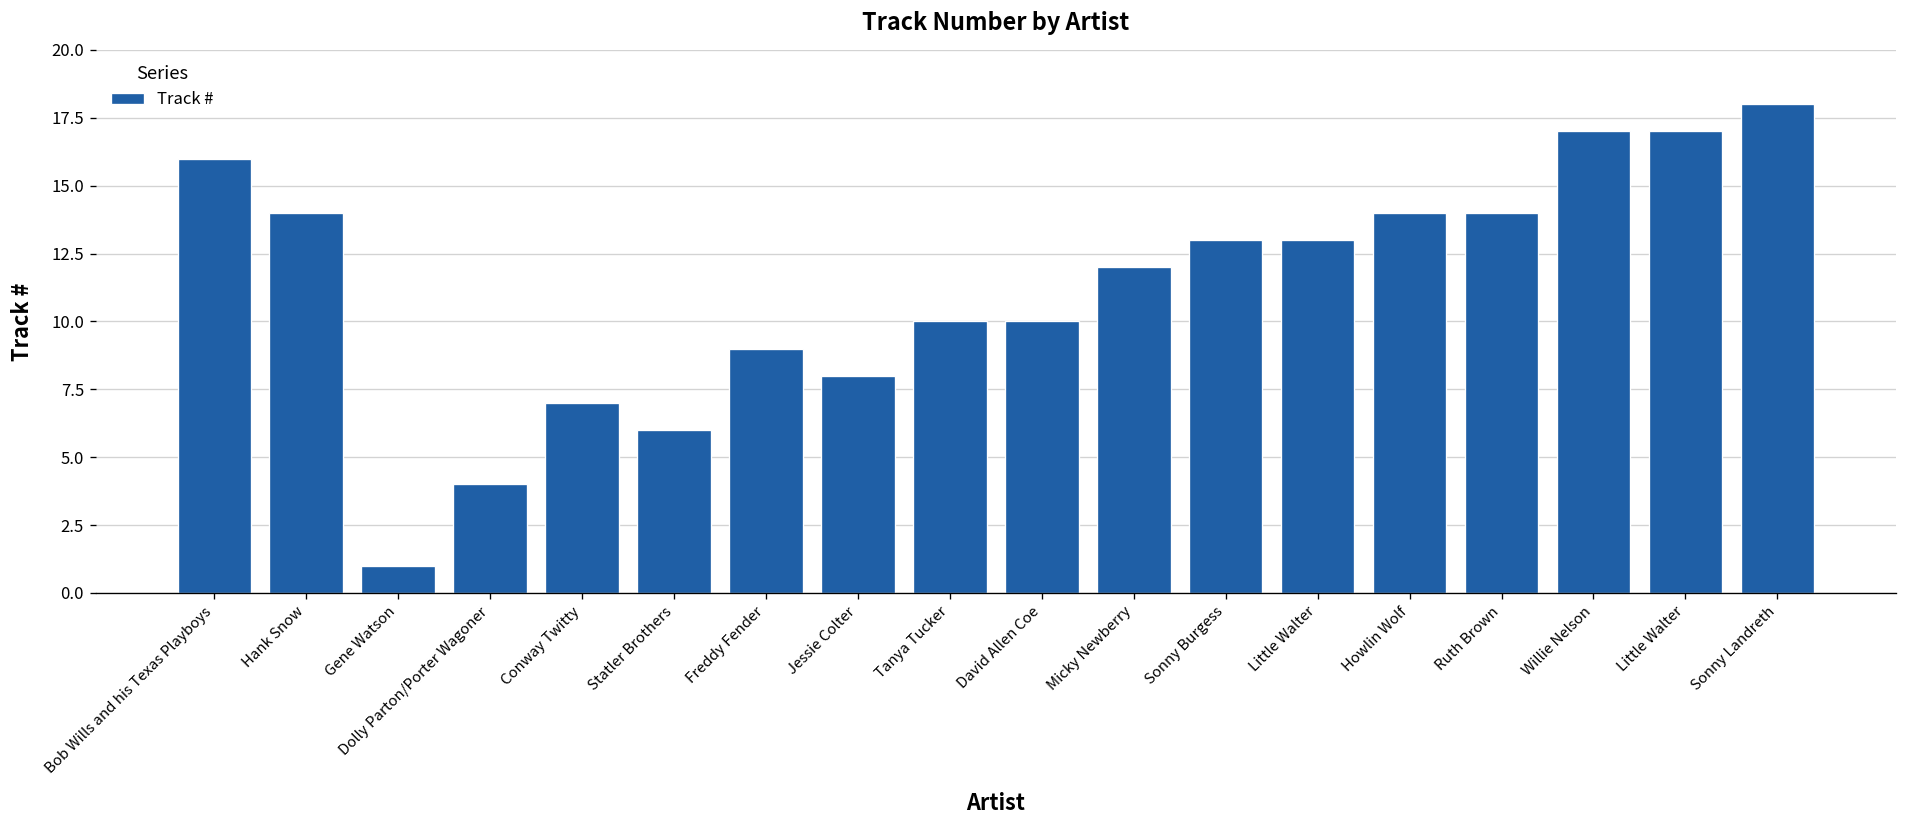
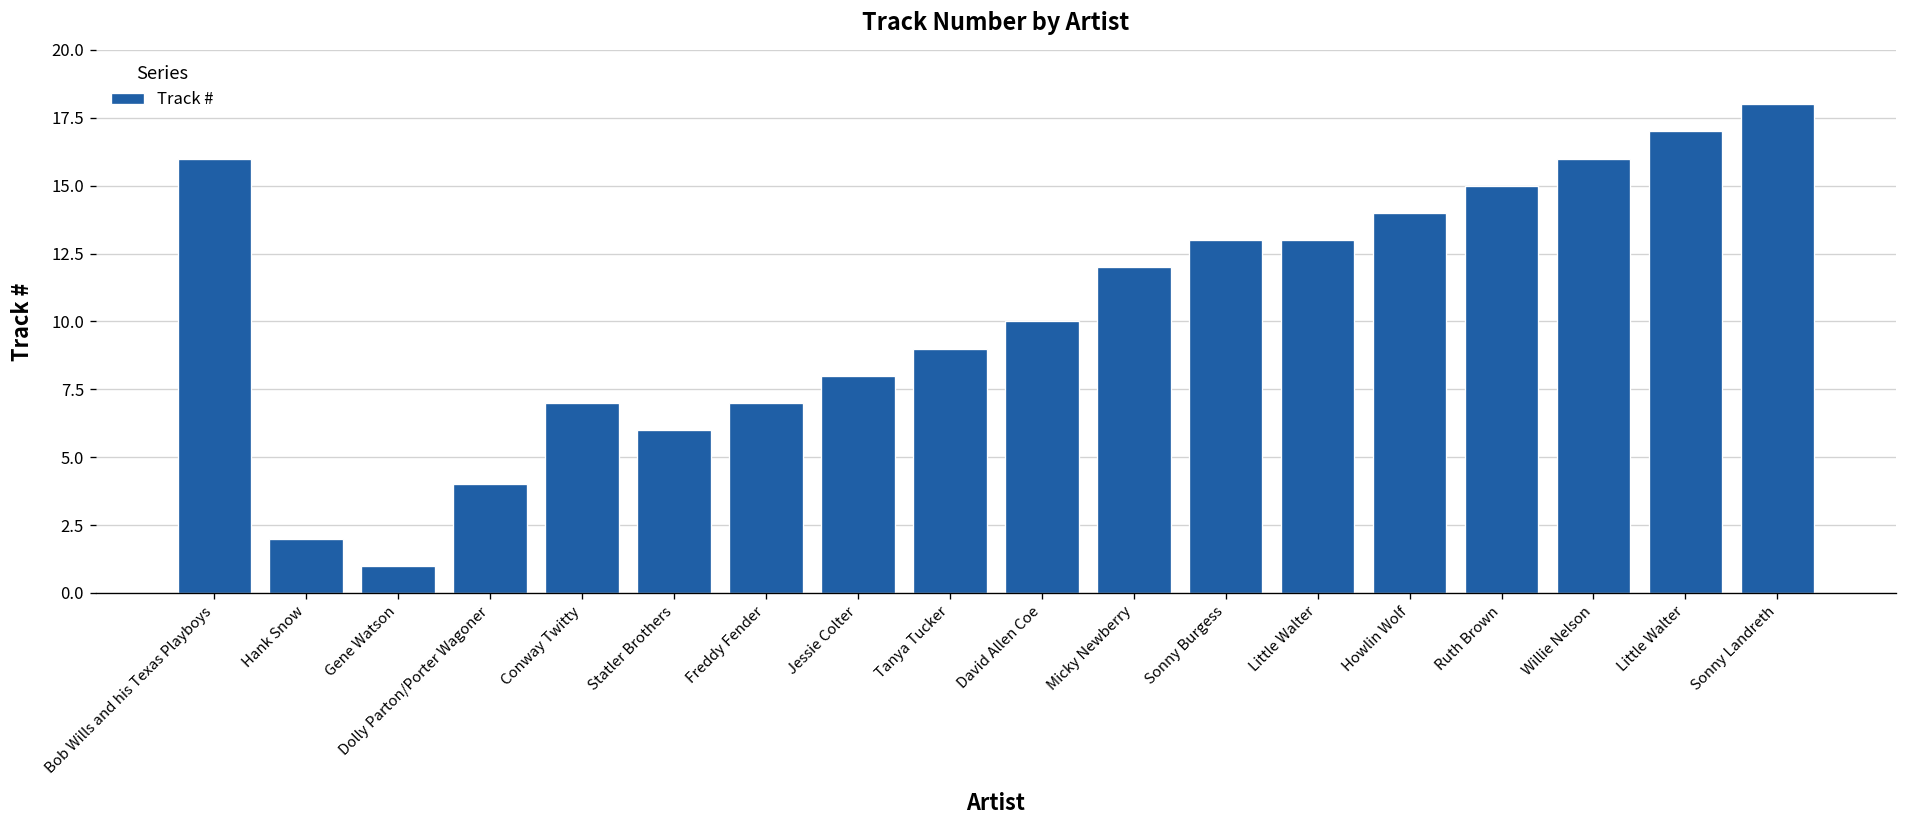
  {
    "Bob Wills and his Texas Playboys": 16,
-   "Hank Snow": 14,
+   "Hank Snow": 2,
    "Gene Watson": 1,
    "Dolly Parton/Porter Wagoner": 4,
    "Conway Twitty": 7,
    "Statler Brothers": 6,
-   "Freddy Fender": 9,
+   "Freddy Fender": 7,
    "Jessie Colter": 8,
-   "Tanya Tucker": 10,
+   "Tanya Tucker": 9,
    "David Allen Coe": 10,
    "Micky Newberry": 12,
    "Sonny Burgess": 13,
    "Howlin Wolf": 14,
-   "Ruth Brown": 14,
-   "Willie Nelson": 17,
+   "Ruth Brown": 15,
+   "Willie Nelson": 16,
    "Sonny Landreth": 18
  }
